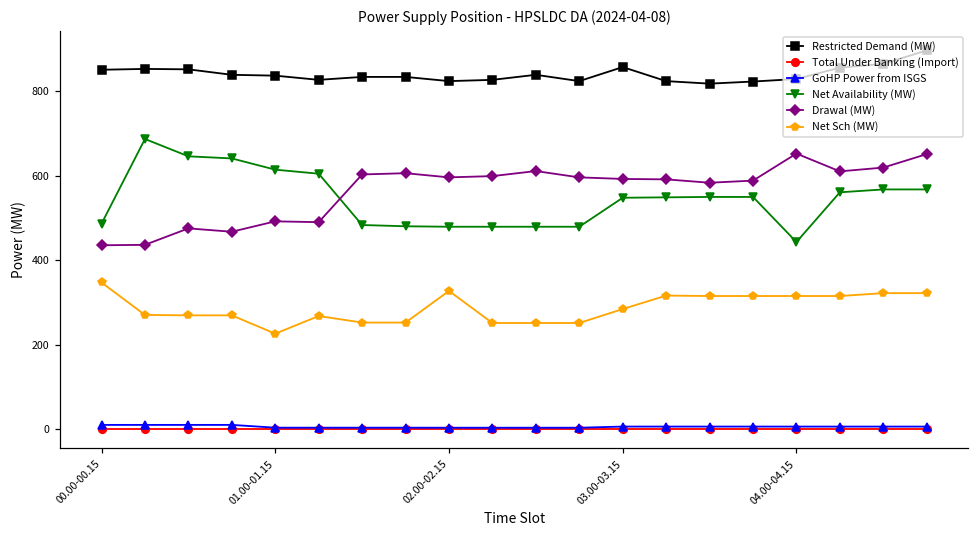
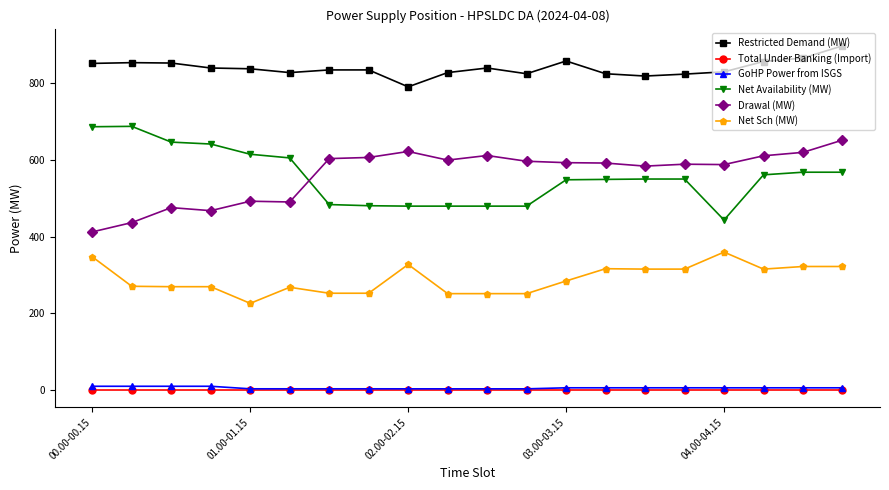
  {
    "Restricted Demand (MW)": {
      "00.00-00.15": 850,
      "01.00-01.15": 840,
-     "02.00-02.15": 820,
+     "02.00-02.15": 790,
      "03.00-03.15": 860
    },
    "Total Under Banking (Import)": {
      "00.00-00.15": 0
    },
    "GoHP Power from ISGS": {
      "00.00-00.15": 10
    },
    "Net Availability (MW)": {
-     "00.00-00.15": 490,
+     "00.00-00.15": 690,
      "01.00-01.15": 610,
      "02.00-02.15": 480,
      "03.00-03.15": 550,
      "04.00-04.15": 440
    },
    "Drawal (MW)": {
-     "00.00-00.15": 440,
+     "00.00-00.15": 410,
      "01.00-01.15": 490,
-     "02.00-02.15": 600,
+     "02.00-02.15": 620,
      "03.00-03.15": 590,
-     "04.00-04.15": 650
+     "04.00-04.15": 590
    },
    "Net Sch (MW)": {
      "00.00-00.15": 350,
      "01.00-01.15": 230,
      "02.00-02.15": 330,
      "03.00-03.15": 280,
-     "04.00-04.15": 320
+     "04.00-04.15": 360
    }
  }
